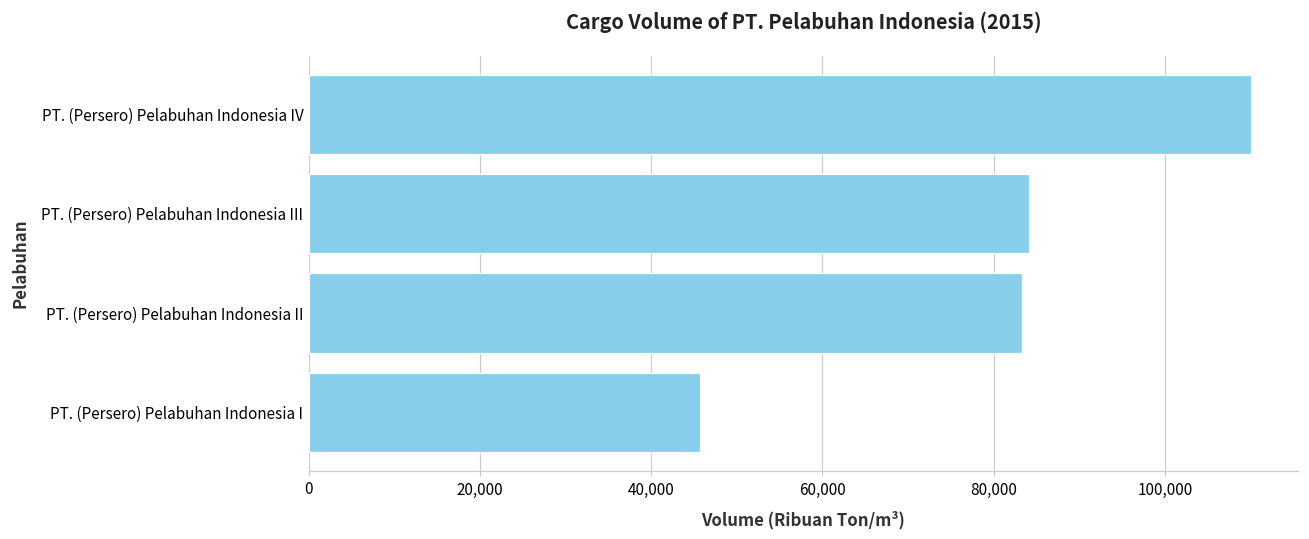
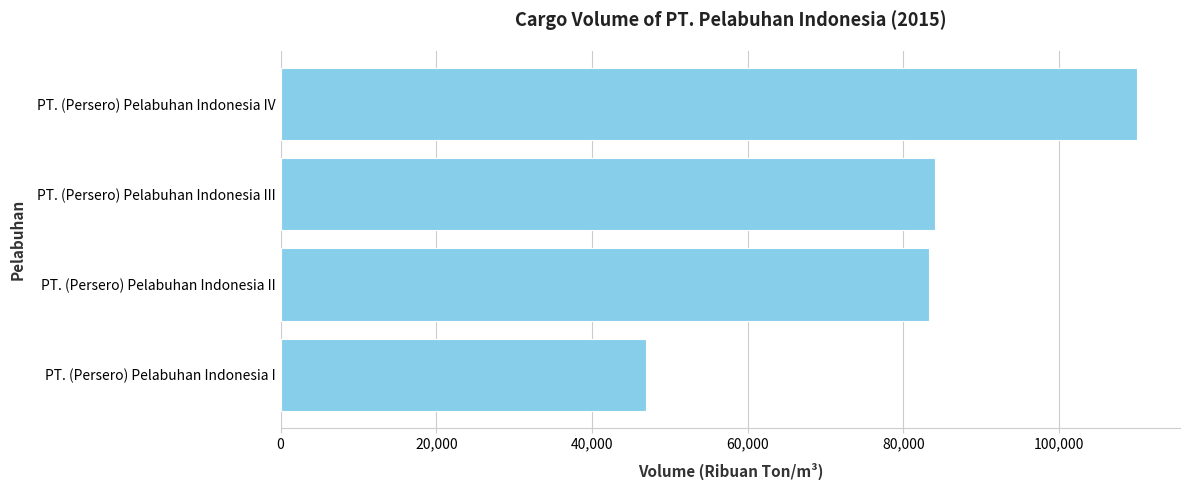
  {
    "PT. (Persero) Pelabuhan Indonesia IV": "110,000",
    "PT. (Persero) Pelabuhan Indonesia III": "84,000",
    "PT. (Persero) Pelabuhan Indonesia II": "83,000",
-   "PT. (Persero) Pelabuhan Indonesia I": "46,000"
+   "PT. (Persero) Pelabuhan Indonesia I": "47,000"
  }
